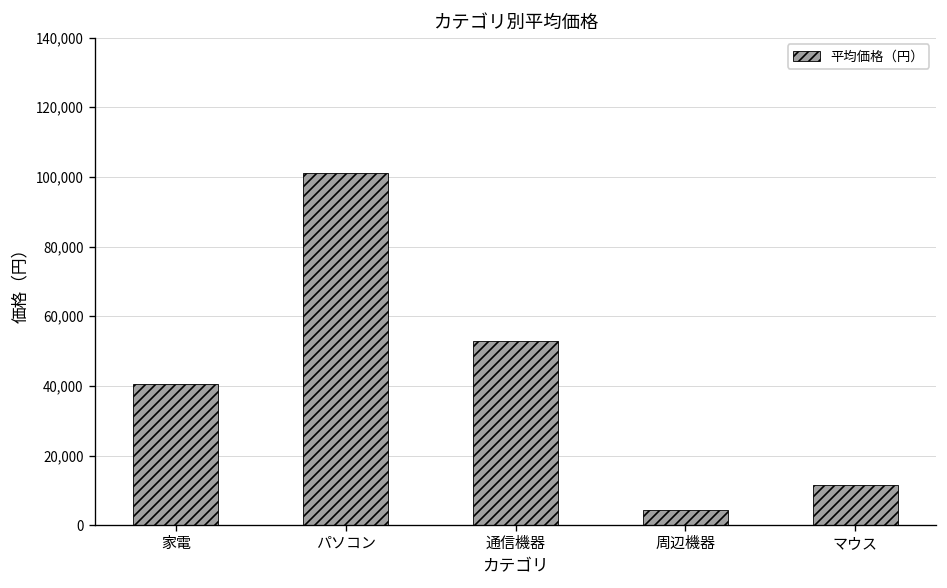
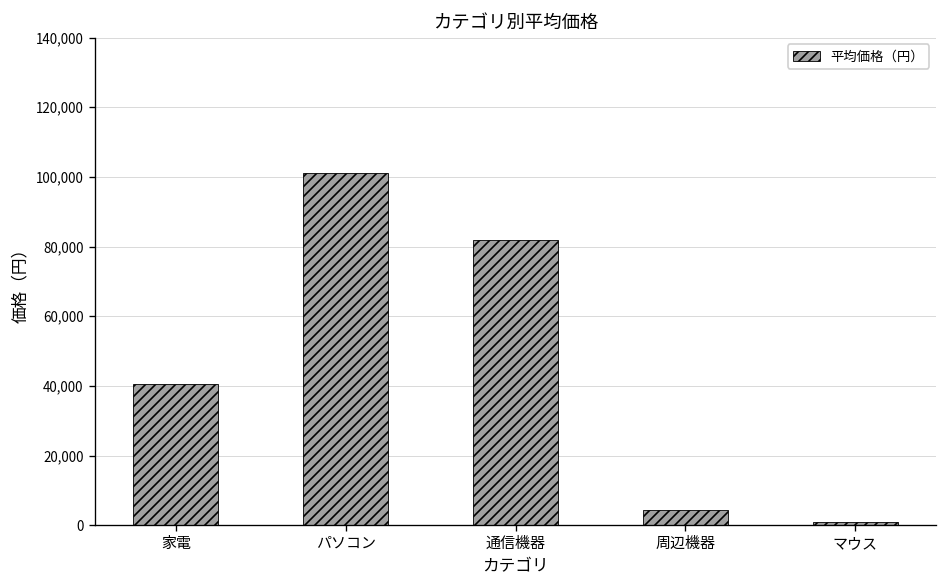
  {
    "家電": "40,000",
    "パソコン": "101,000",
-   "通信機器": "53,000",
+   "通信機器": "82,000",
    "周辺機器": "4,000",
-   "マウス": "12,000"
+   "マウス": "1,000"
  }
